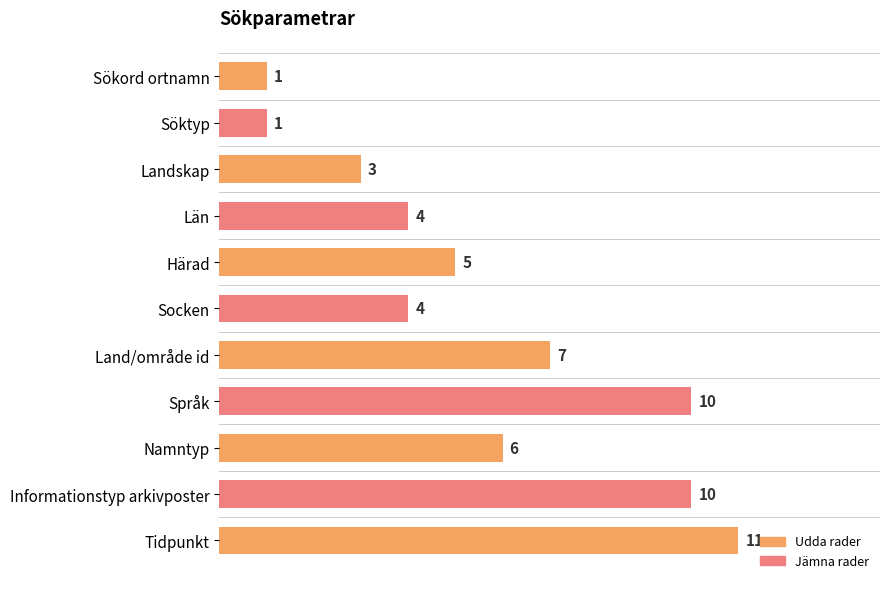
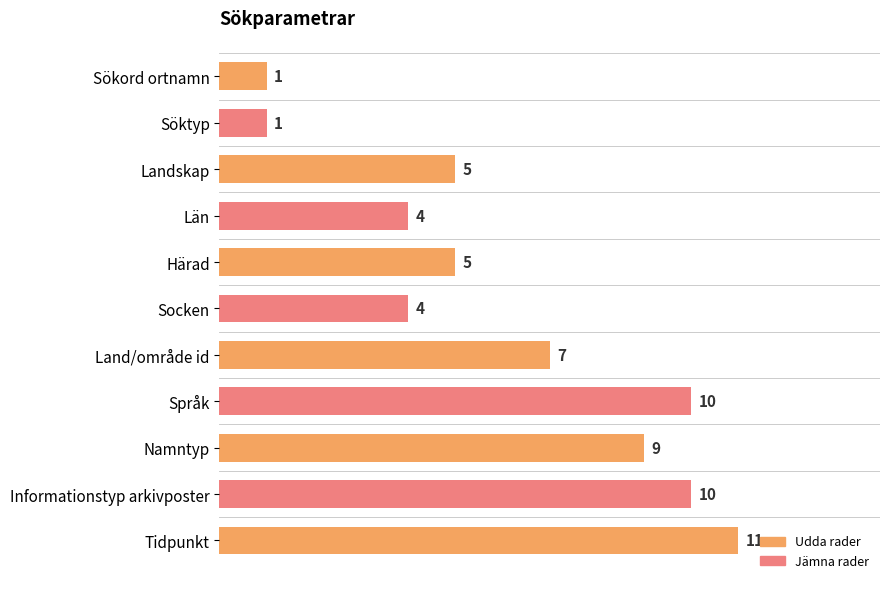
  {
    "Sökord ortnamn": 1,
    "Söktyp": 1,
-   "Landskap": 3,
+   "Landskap": 5,
    "Län": 4,
    "Härad": 5,
    "Socken": 4,
    "Land/område id": 7,
    "Språk": 10,
-   "Namntyp": 6,
+   "Namntyp": 9,
    "Informationstyp arkivposter": 10,
    "Tidpunkt": 11
  }
